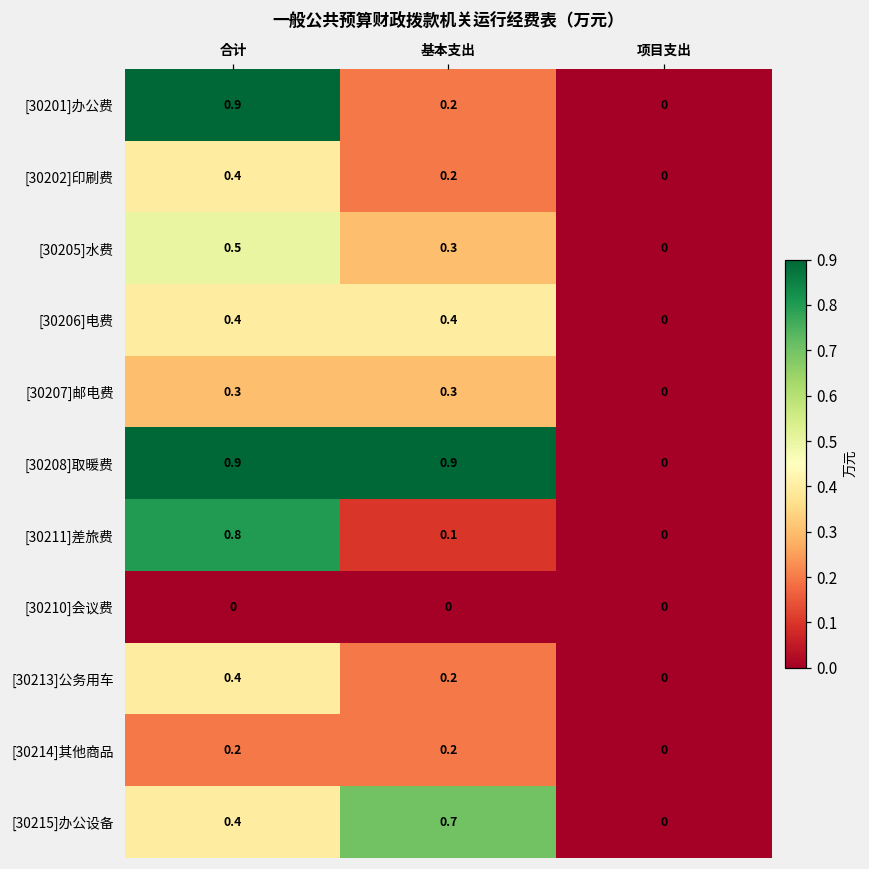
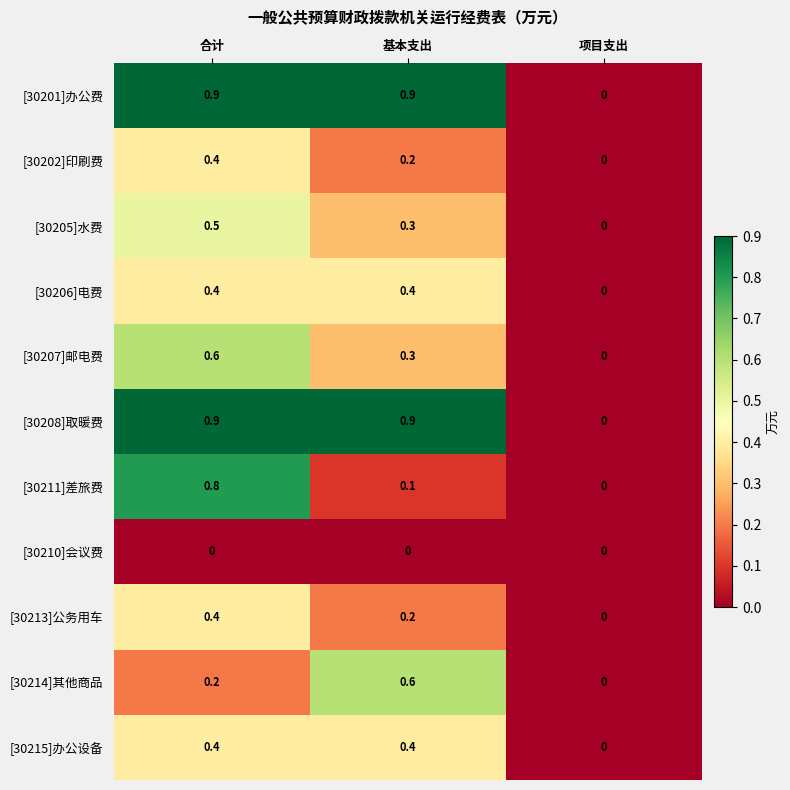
  {
    "[30201]办公费": {
      "合计": 0.9,
-     "基本支出": 0.2,
+     "基本支出": 0.9,
      "项目支出": 0
    },
    "[30202]印刷费": {
      "合计": 0.4,
      "基本支出": 0.2,
      "项目支出": 0
    },
    "[30205]水费": {
      "合计": 0.5,
      "基本支出": 0.3,
      "项目支出": 0
    },
    "[30206]电费": {
      "合计": 0.4,
      "基本支出": 0.4,
      "项目支出": 0
    },
    "[30207]邮电费": {
-     "合计": 0.3,
+     "合计": 0.6,
      "基本支出": 0.3,
      "项目支出": 0
    },
    "[30208]取暖费": {
      "合计": 0.9,
      "基本支出": 0.9,
      "项目支出": 0
    },
    "[30211]差旅费": {
      "合计": 0.8,
      "基本支出": 0.1,
      "项目支出": 0
    },
    "[30210]会议费": {
      "合计": 0,
      "基本支出": 0,
      "项目支出": 0
    },
    "[30213]公务用车": {
      "合计": 0.4,
      "基本支出": 0.2,
      "项目支出": 0
    },
    "[30214]其他商品": {
      "合计": 0.2,
-     "基本支出": 0.2,
+     "基本支出": 0.6,
      "项目支出": 0
    },
    "[30215]办公设备": {
      "合计": 0.4,
-     "基本支出": 0.7,
+     "基本支出": 0.4,
      "项目支出": 0
    }
  }
